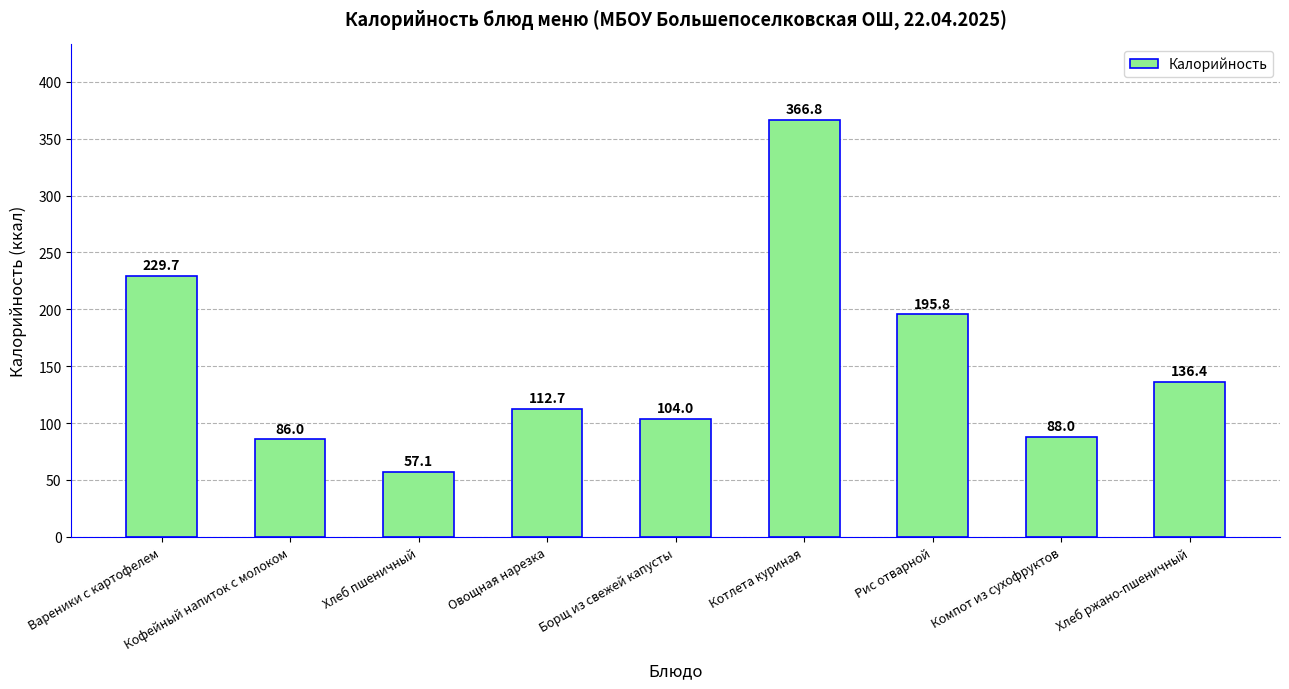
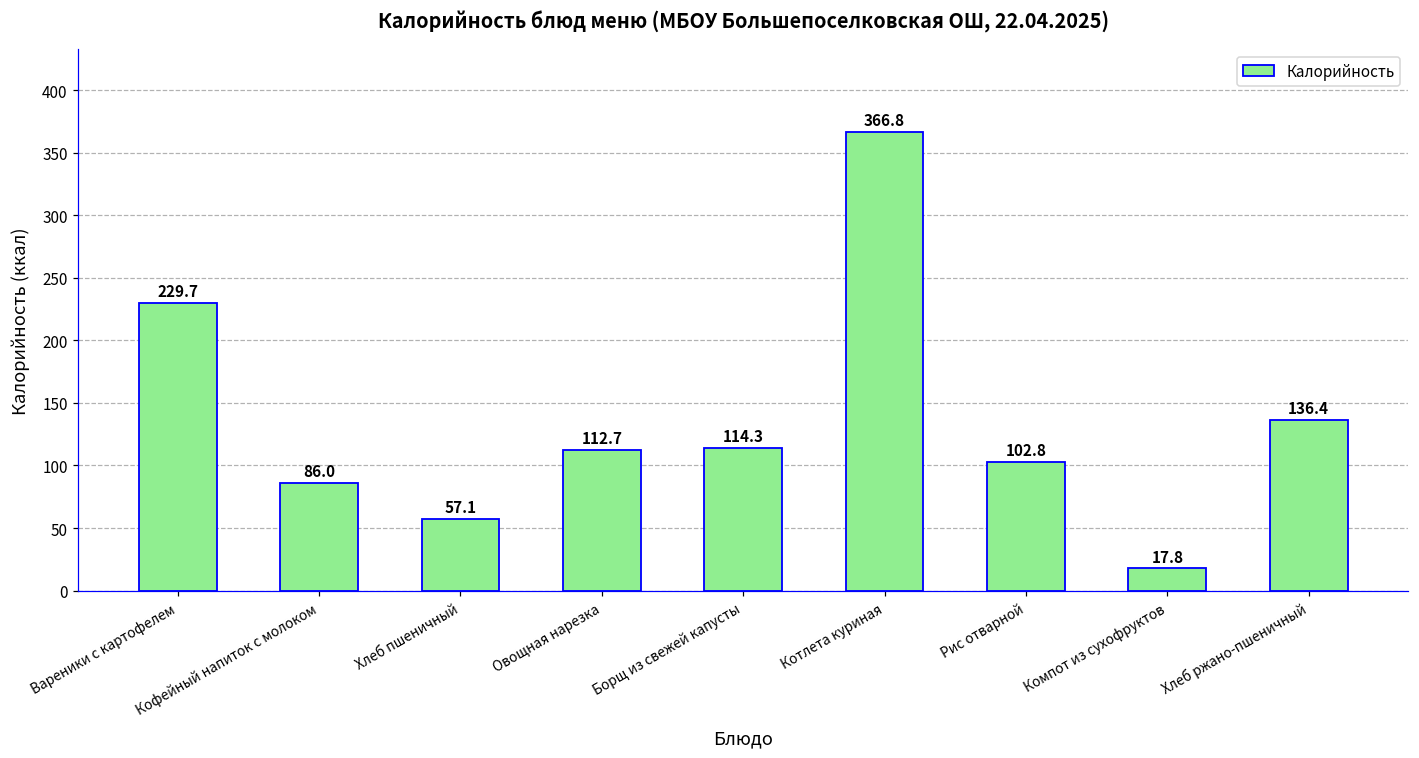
  {
    "Вареники с картофелем": 229.7,
    "Кофейный напиток с молоком": 86.0,
    "Хлеб пшеничный": 57.1,
    "Овощная нарезка": 112.7,
-   "Борщ из свежей капусты": 104.0,
+   "Борщ из свежей капусты": 114.3,
    "Котлета куриная": 366.8,
-   "Рис отварной": 195.8,
-   "Компот из сухофруктов": 88.0,
+   "Рис отварной": 102.8,
+   "Компот из сухофруктов": 17.8,
    "Хлеб ржано-пшеничный": 136.4
  }
